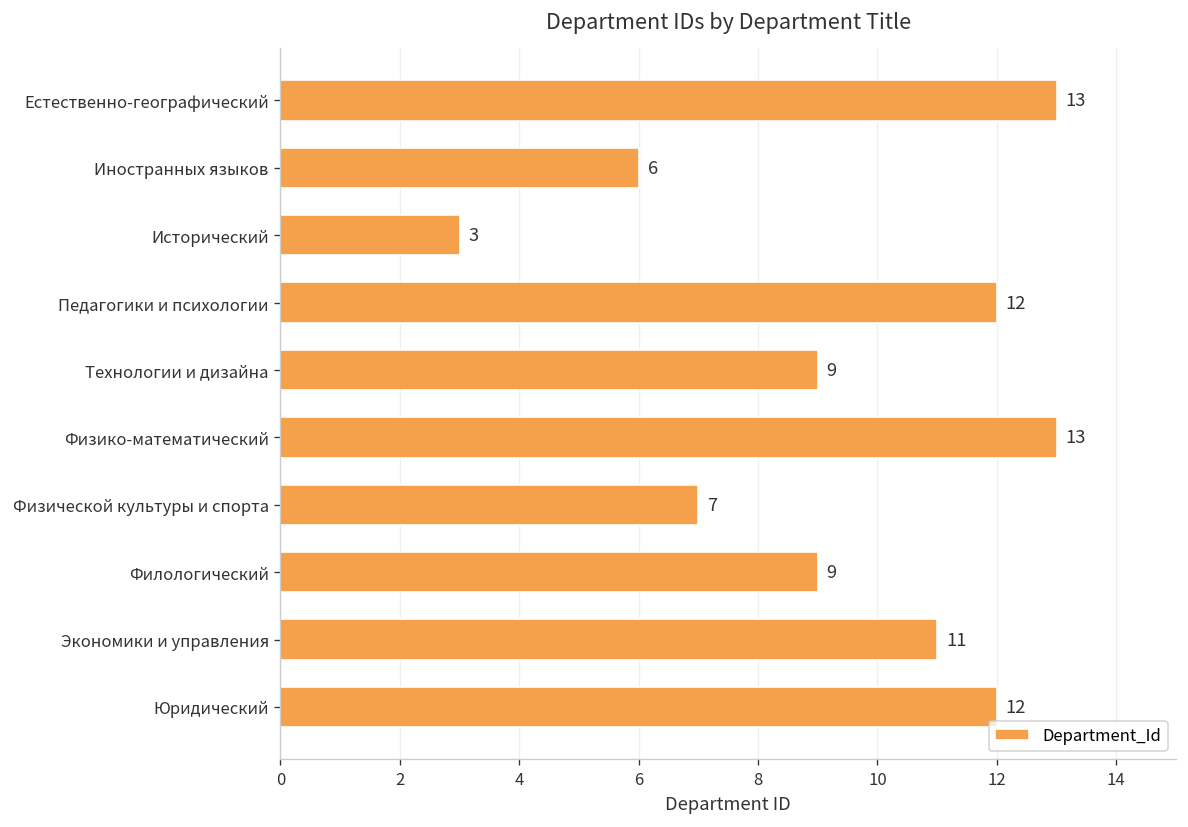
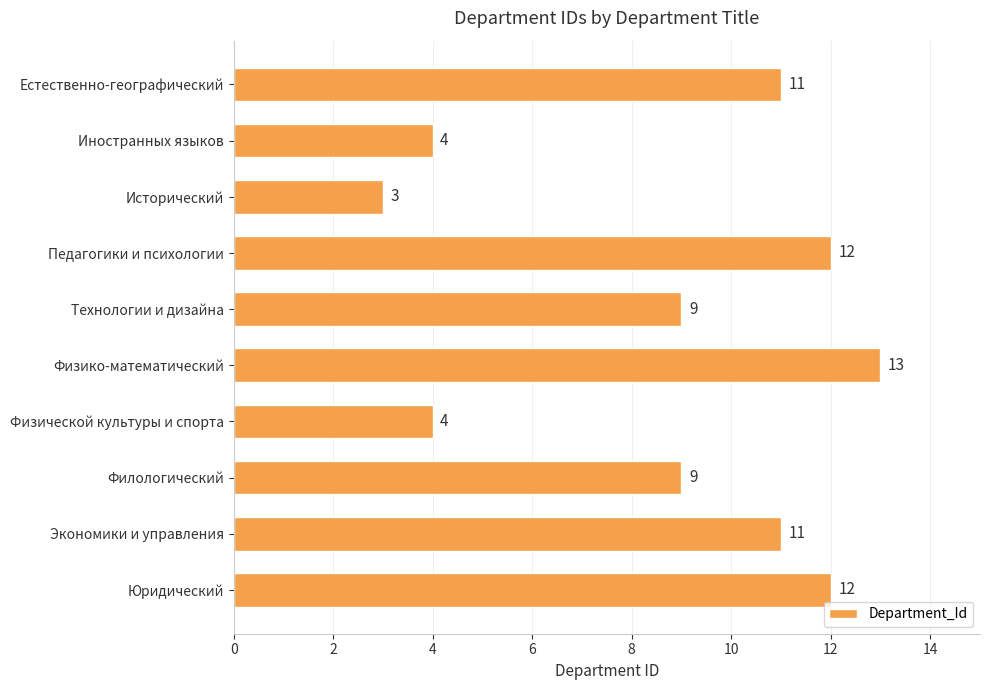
  {
-   "Естественно-географический": 13,
-   "Иностранных языков": 6,
+   "Естественно-географический": 11,
+   "Иностранных языков": 4,
    "Исторический": 3,
    "Педагогики и психологии": 12,
    "Технологии и дизайна": 9,
    "Физико-математический": 13,
-   "Физической культуры и спорта": 7,
+   "Физической культуры и спорта": 4,
    "Филологический": 9,
    "Экономики и управления": 11,
    "Юридический": 12
  }
